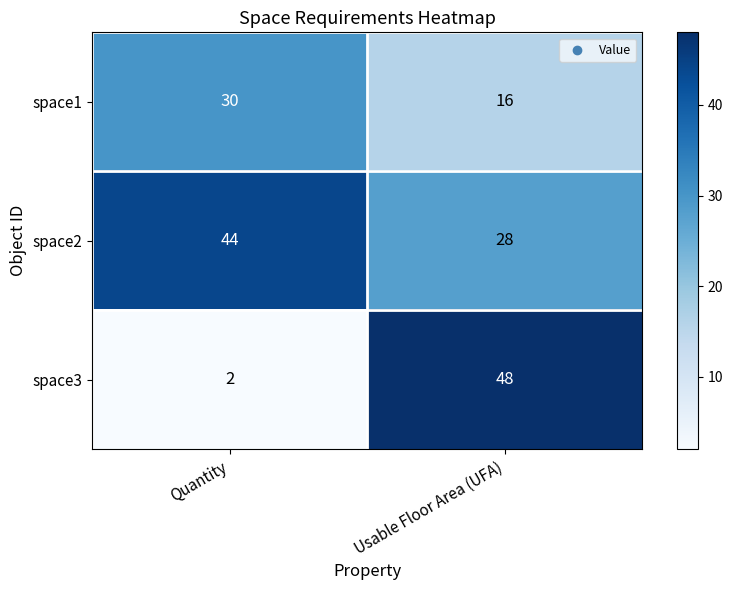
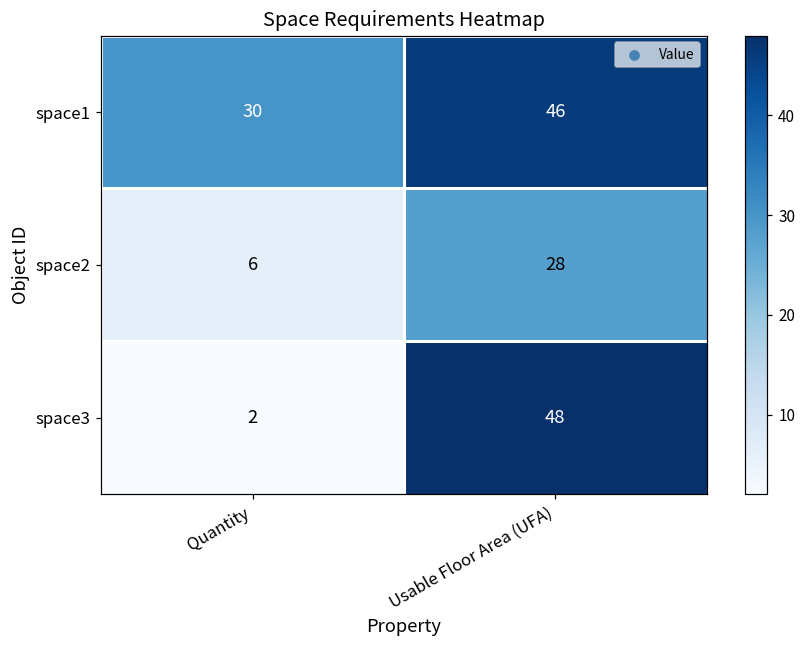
  {
    "space1": {
      "Quantity": 30,
-     "Usable Floor Area (UFA)": 16
+     "Usable Floor Area (UFA)": 46
    },
    "space2": {
-     "Quantity": 44,
+     "Quantity": 6,
      "Usable Floor Area (UFA)": 28
    },
    "space3": {
      "Quantity": 2,
      "Usable Floor Area (UFA)": 48
    }
  }
